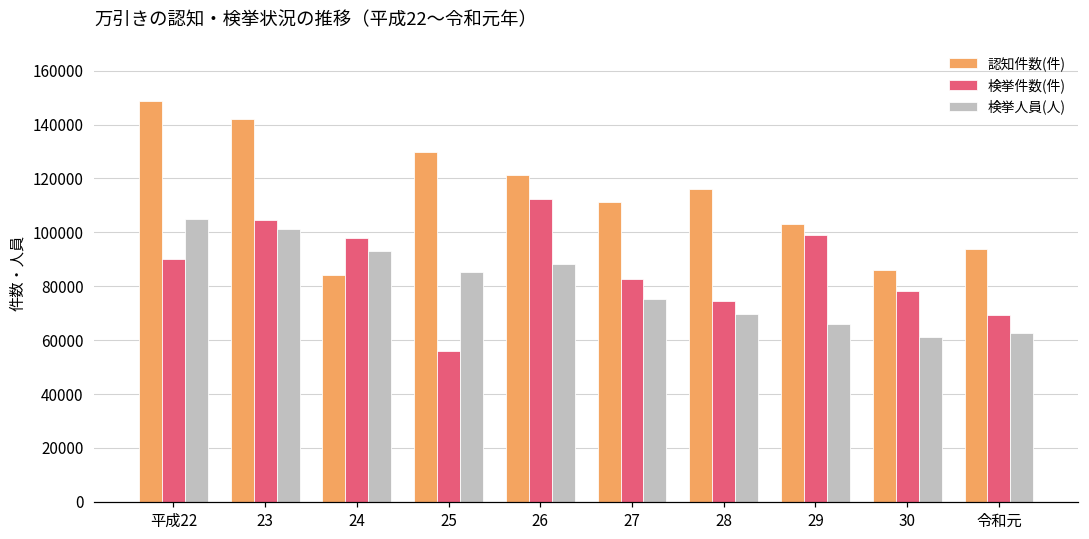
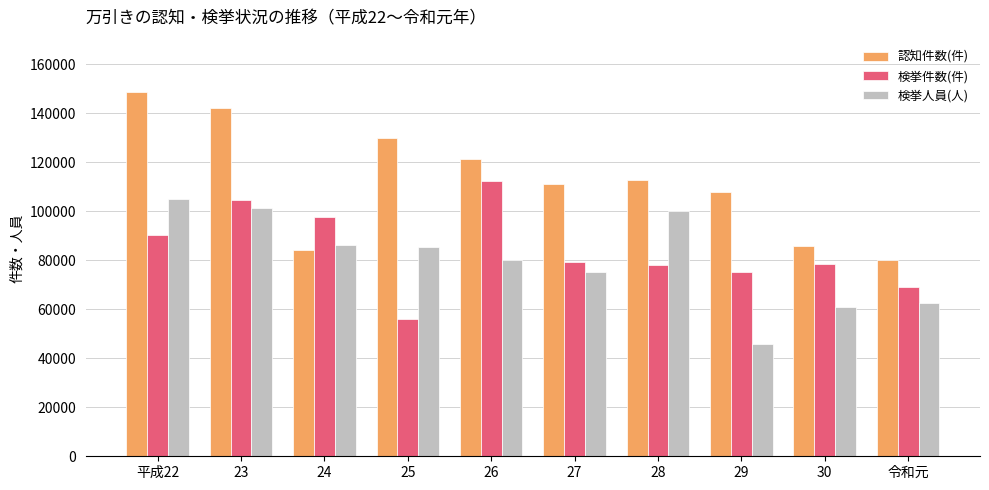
  {
    "認知件数(件)": {
      "平成22": 149000,
      "23": 142000,
      "24": 84000,
      "25": 130000,
      "26": 121000,
      "27": 111000,
-     "28": 116000,
-     "29": 103000,
+     "28": 113000,
+     "29": 108000,
      "30": 86000,
-     "令和元": 94000
+     "令和元": 80000
    },
    "検挙件数(件)": {
      "平成22": 90000,
      "23": 105000,
      "24": 98000,
      "25": 56000,
      "26": 112000,
-     "27": 83000,
-     "28": 75000,
-     "29": 99000,
+     "27": 79000,
+     "28": 78000,
+     "29": 75000,
      "30": 78000,
      "令和元": 69000
    },
    "検挙人員(人)": {
      "平成22": 105000,
      "23": 101000,
-     "24": 93000,
+     "24": 86000,
      "25": 85000,
-     "26": 88000,
+     "26": 80000,
      "27": 75000,
-     "28": 70000,
-     "29": 66000,
+     "28": 100000,
+     "29": 46000,
      "30": 61000,
      "令和元": 63000
    }
  }
